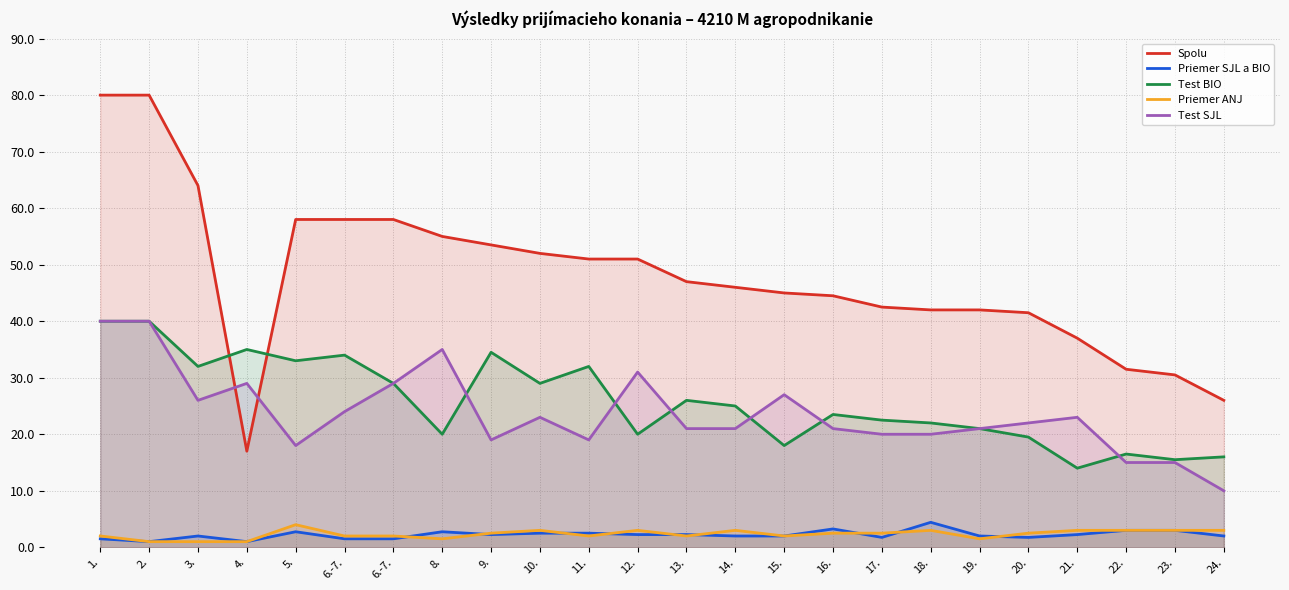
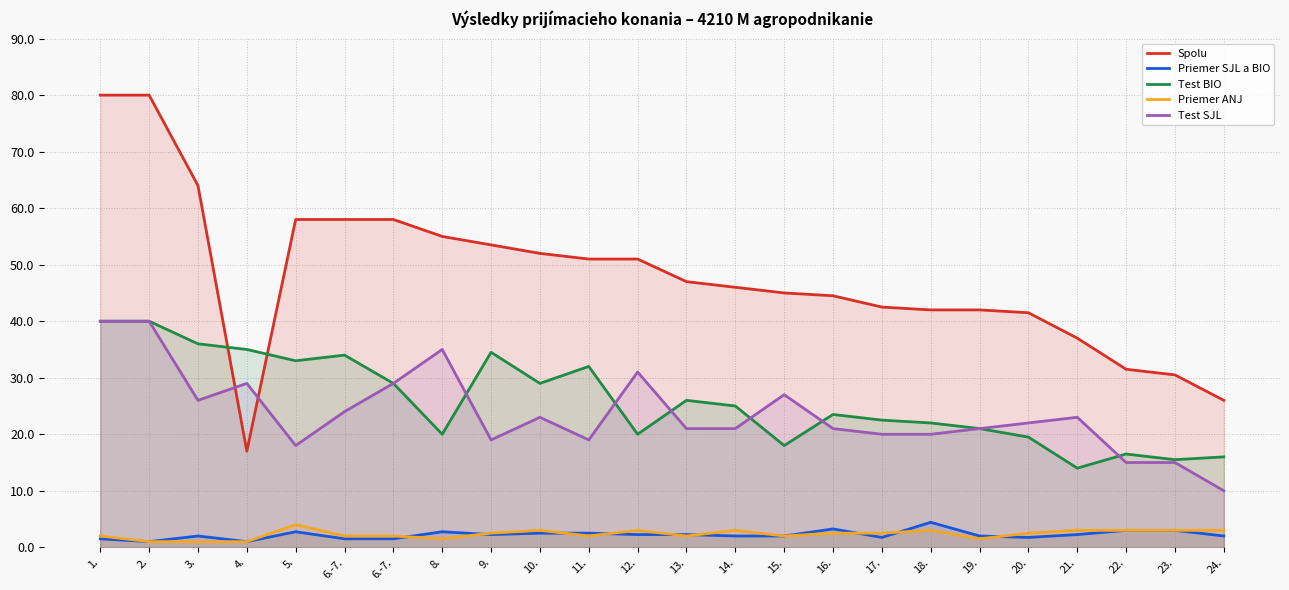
  {
    "Spolu": {
      "1.": 80,
      "2.": 80,
      "3.": 64,
      "4.": 17,
      "5.": 58,
      "8.": 55,
      "9.": 54,
      "10.": 52,
      "11.": 51,
      "12.": 51,
      "13.": 47,
      "14.": 46,
      "15.": 45,
      "16.": 45,
      "17.": 43,
      "18.": 42,
      "19.": 42,
      "20.": 42,
      "21.": 37,
      "22.": 32,
      "23.": 31,
      "24.": 26
    },
    "Priemer SJL a BIO": {
      "1.": 2,
      "3.": 2,
      "5.": 3,
      "8.": 3,
      "10.": 3,
      "11.": 3,
      "12.": 2,
      "14.": 2,
      "16.": 3,
      "17.": 2,
      "18.": 4,
      "19.": 2,
      "20.": 2,
      "21.": 2,
      "24.": 2
    },
    "Test BIO": {
-     "3.": 32,
+     "3.": 36,
      "4.": 35,
      "5.": 33,
      "8.": 20,
      "9.": 35,
      "10.": 29,
      "11.": 32,
      "12.": 20,
      "13.": 26,
      "14.": 25,
      "15.": 18,
      "16.": 24,
      "17.": 23,
      "18.": 22,
      "20.": 20,
      "21.": 14,
      "22.": 17,
      "23.": 16,
      "24.": 16
    },
    "Priemer ANJ": {
      "1.": 2,
      "3.": 1,
      "5.": 4,
      "8.": 2,
      "10.": 3,
      "11.": 2,
      "12.": 3,
      "14.": 3,
      "16.": 3,
      "17.": 3,
      "18.": 3,
      "19.": 2,
      "20.": 3,
      "21.": 3,
      "24.": 3
    },
    "Test SJL": {
      "3.": 26,
      "4.": 29,
      "5.": 18,
      "8.": 35,
      "9.": 19,
      "10.": 23,
      "11.": 19,
      "12.": 31,
      "13.": 21,
      "14.": 21,
      "15.": 27,
      "16.": 21,
      "17.": 20,
      "18.": 20,
      "20.": 22,
      "21.": 23,
      "22.": 15,
      "23.": 15,
      "24.": 10
    }
  }
